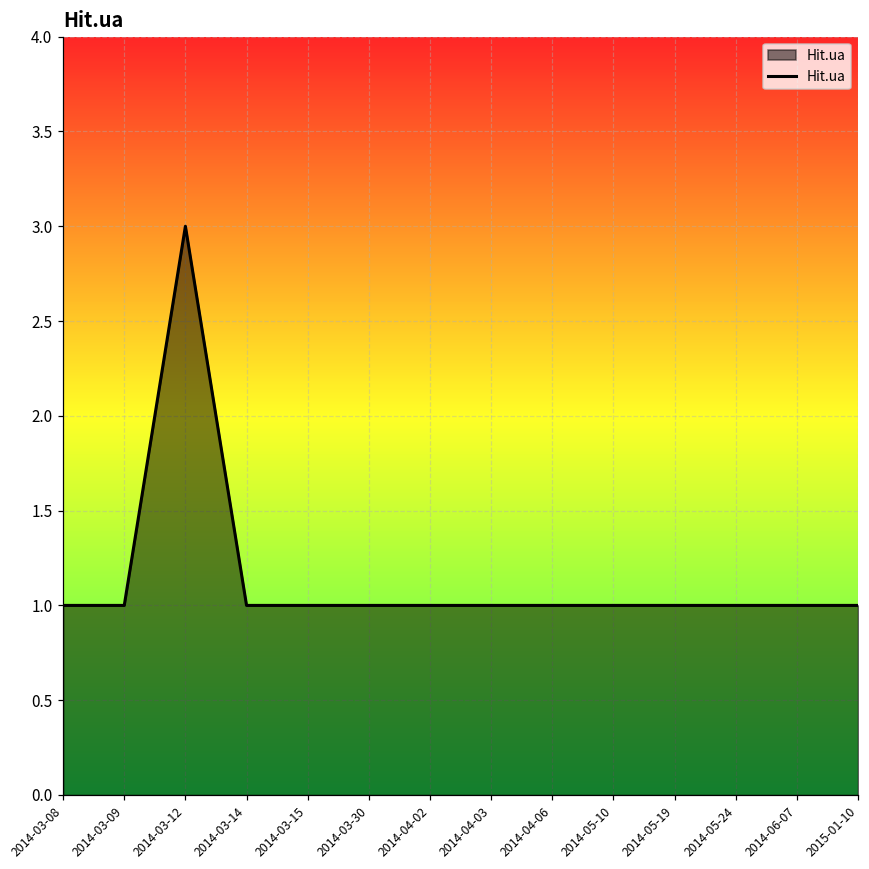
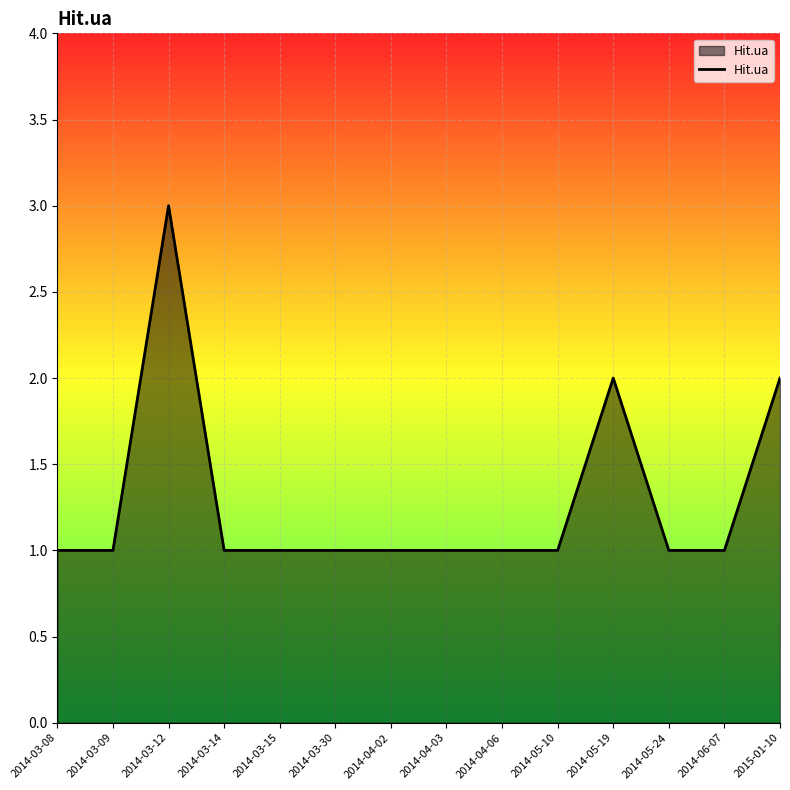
  {
    "2014-03-08": 1,
    "2014-03-09": 1,
    "2014-03-12": 3,
    "2014-03-14": 1,
    "2014-03-15": 1,
    "2014-03-30": 1,
    "2014-04-02": 1,
    "2014-04-03": 1,
    "2014-04-06": 1,
    "2014-05-10": 1,
-   "2014-05-19": 1,
+   "2014-05-19": 2,
    "2014-05-24": 1,
    "2014-06-07": 1,
-   "2015-01-10": 1
+   "2015-01-10": 2
  }
